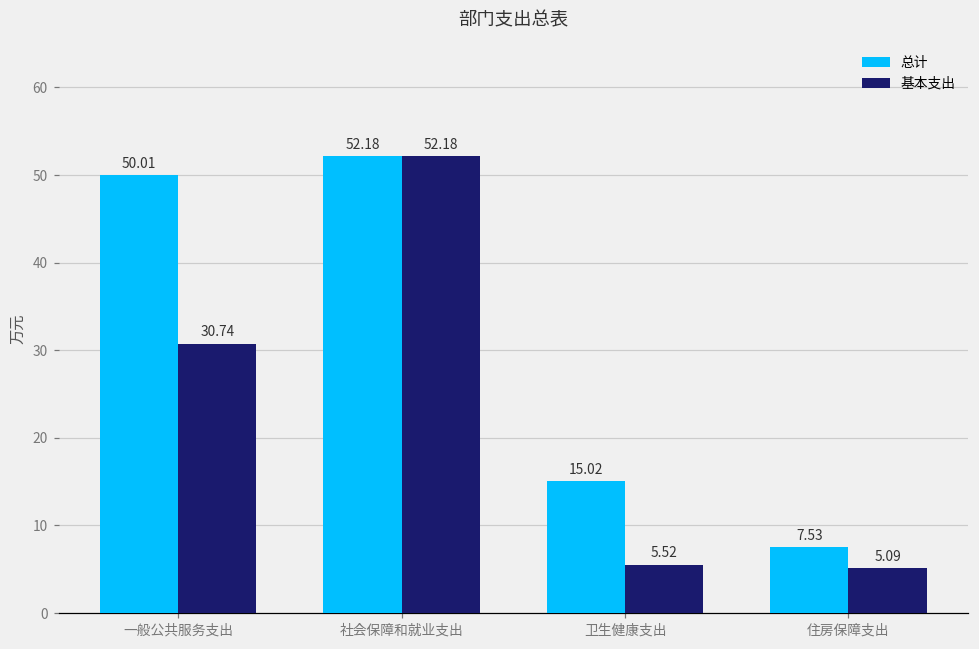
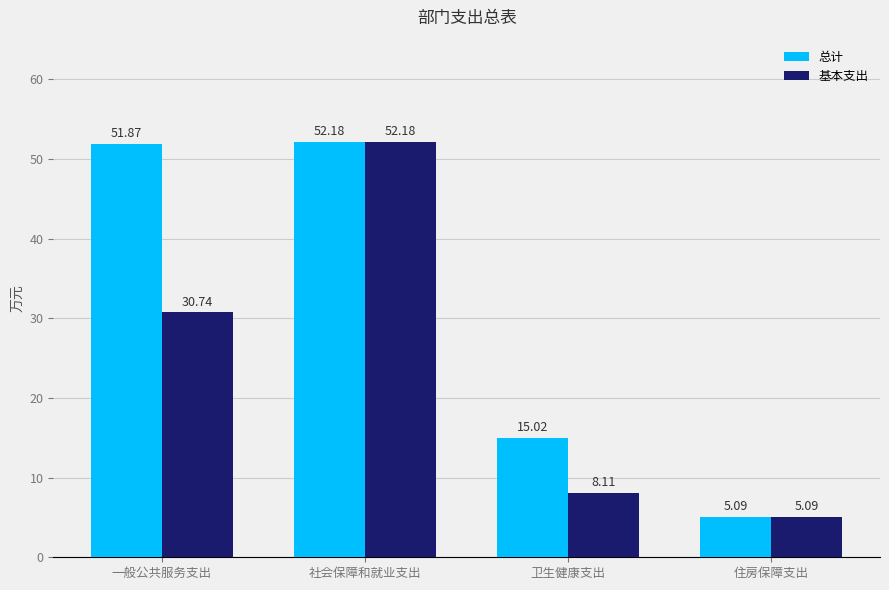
  {
    "总计": {
-     "一般公共服务支出": 50.01,
+     "一般公共服务支出": 51.87,
      "社会保障和就业支出": 52.18,
      "卫生健康支出": 15.02,
-     "住房保障支出": 7.53
+     "住房保障支出": 5.09
    },
    "基本支出": {
      "一般公共服务支出": 30.74,
      "社会保障和就业支出": 52.18,
-     "卫生健康支出": 5.52,
+     "卫生健康支出": 8.11,
      "住房保障支出": 5.09
    }
  }
